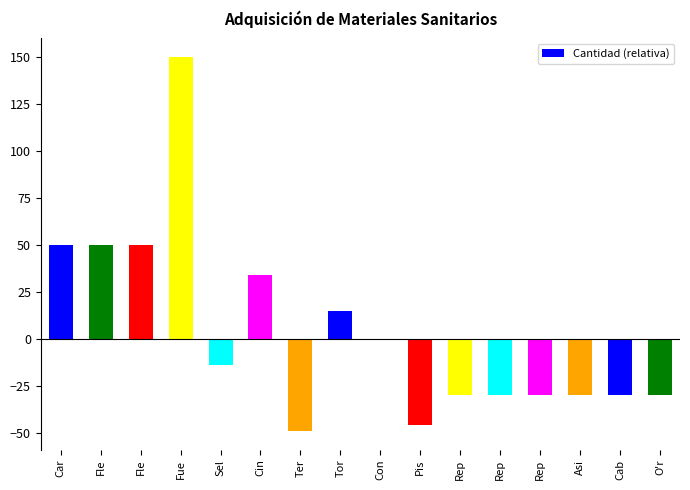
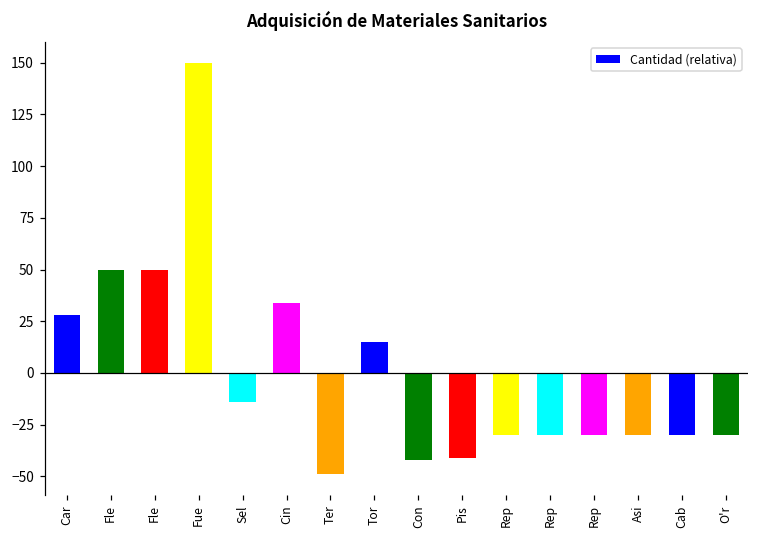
  {
-   "Car": 50,
+   "Car": 28,
    "Fue": 150,
    "Sel": -14,
    "Cin": 34,
    "Ter": -49,
    "Tor": 15,
-   "Con": 0,
-   "Pis": -46,
+   "Con": -42,
+   "Pis": -41,
    "Asi": -30,
    "Cab": -30,
    "O'r": -30
  }
